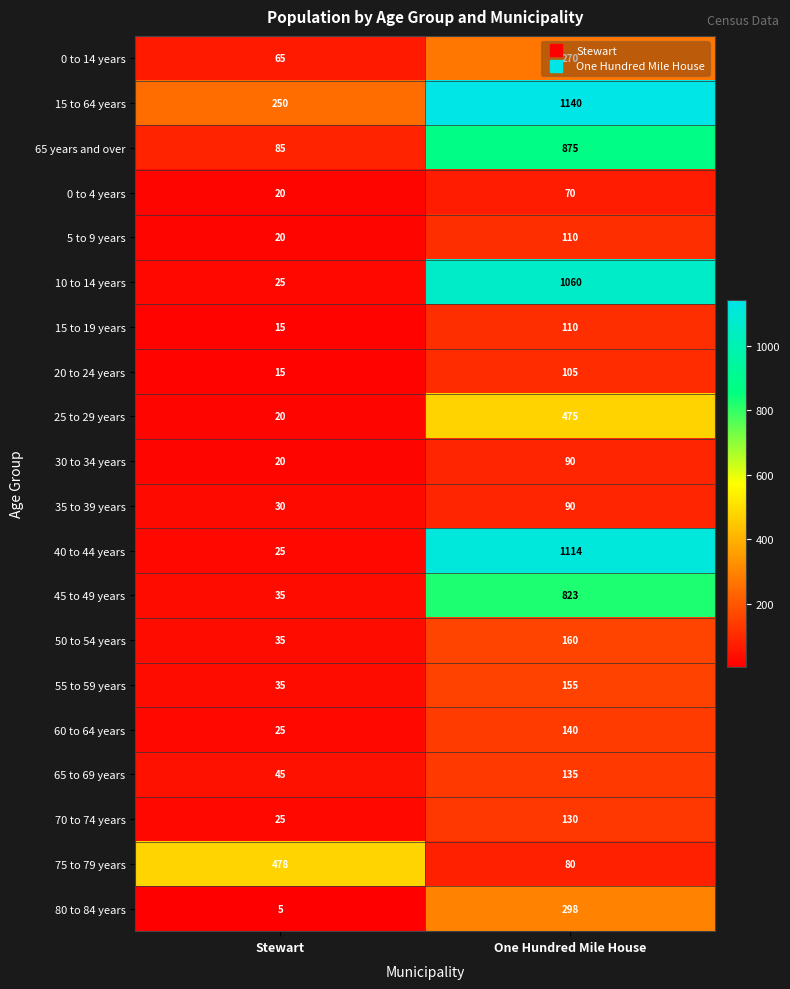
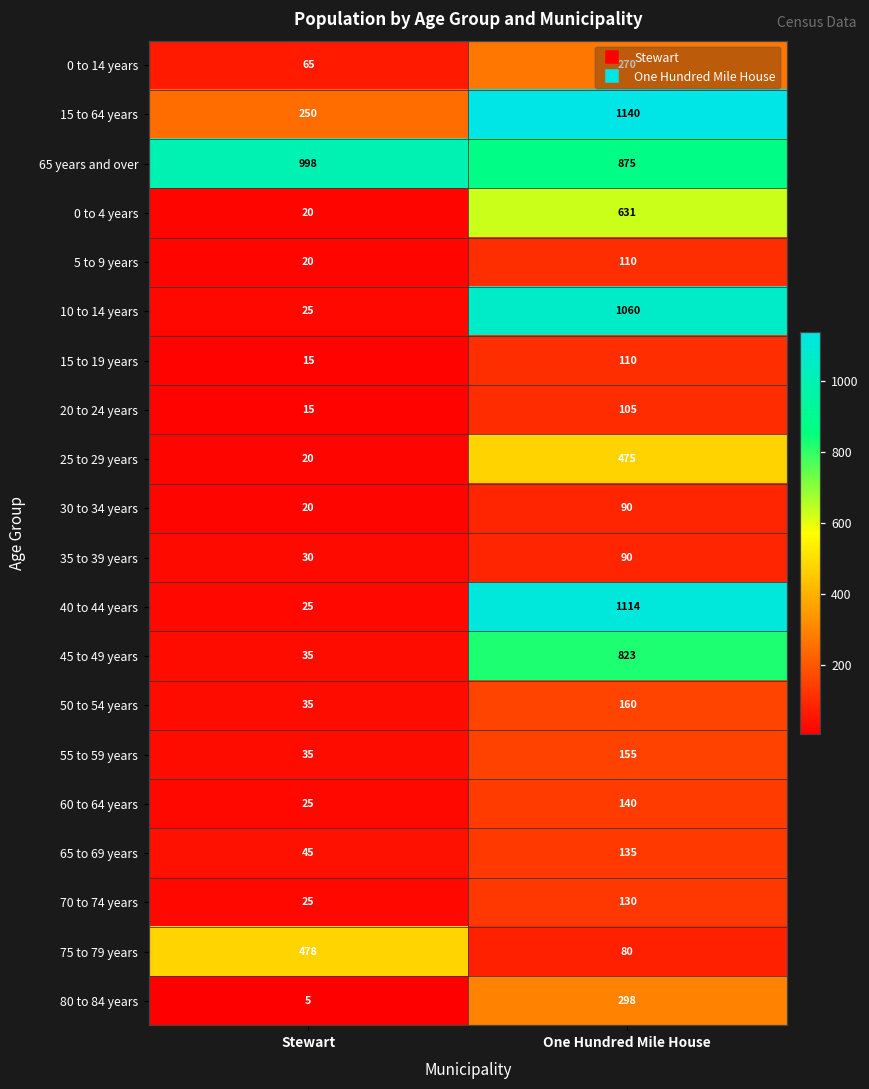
  {
    "0 to 14 years": {
      "Stewart": 65
    },
    "15 to 64 years": {
      "Stewart": 250,
      "One Hundred Mile House": 1140
    },
    "65 years and over": {
-     "Stewart": 85,
+     "Stewart": 998,
      "One Hundred Mile House": 875
    },
    "0 to 4 years": {
      "Stewart": 20,
-     "One Hundred Mile House": 70
+     "One Hundred Mile House": 631
    },
    "5 to 9 years": {
      "Stewart": 20,
      "One Hundred Mile House": 110
    },
    "10 to 14 years": {
      "Stewart": 25,
      "One Hundred Mile House": 1060
    },
    "15 to 19 years": {
      "Stewart": 15,
      "One Hundred Mile House": 110
    },
    "20 to 24 years": {
      "Stewart": 15,
      "One Hundred Mile House": 105
    },
    "25 to 29 years": {
      "Stewart": 20,
      "One Hundred Mile House": 475
    },
    "30 to 34 years": {
      "Stewart": 20,
      "One Hundred Mile House": 90
    },
    "35 to 39 years": {
      "Stewart": 30,
      "One Hundred Mile House": 90
    },
    "40 to 44 years": {
      "Stewart": 25,
      "One Hundred Mile House": 1114
    },
    "45 to 49 years": {
      "Stewart": 35,
      "One Hundred Mile House": 823
    },
    "50 to 54 years": {
      "Stewart": 35,
      "One Hundred Mile House": 160
    },
    "55 to 59 years": {
      "Stewart": 35,
      "One Hundred Mile House": 155
    },
    "60 to 64 years": {
      "Stewart": 25,
      "One Hundred Mile House": 140
    },
    "65 to 69 years": {
      "Stewart": 45,
      "One Hundred Mile House": 135
    },
    "70 to 74 years": {
      "Stewart": 25,
      "One Hundred Mile House": 130
    },
    "75 to 79 years": {
      "Stewart": 478,
      "One Hundred Mile House": 80
    },
    "80 to 84 years": {
      "Stewart": 5,
      "One Hundred Mile House": 298
    }
  }
